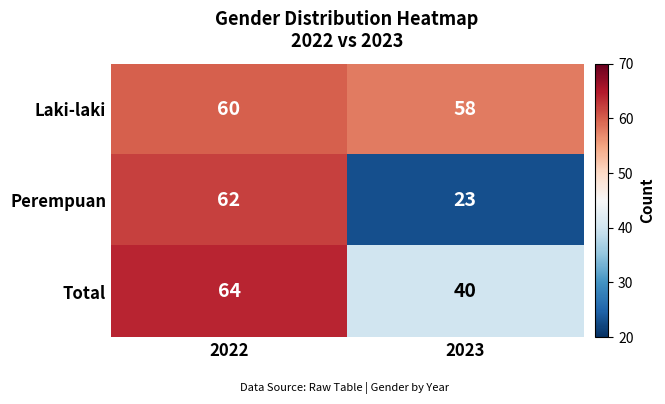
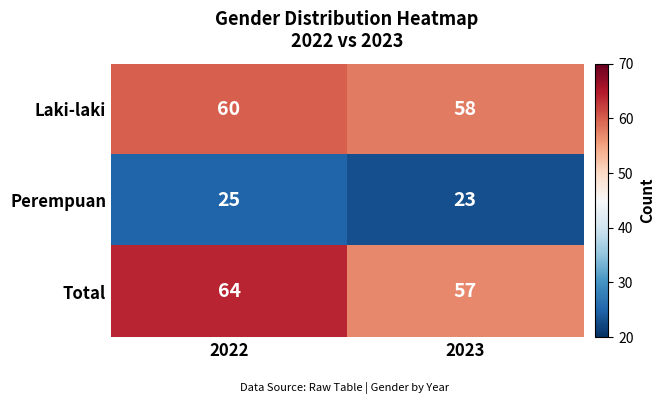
  {
    "Laki-laki": {
      "2022": 60,
      "2023": 58
    },
    "Perempuan": {
-     "2022": 62,
+     "2022": 25,
      "2023": 23
    },
    "Total": {
      "2022": 64,
-     "2023": 40
+     "2023": 57
    }
  }
